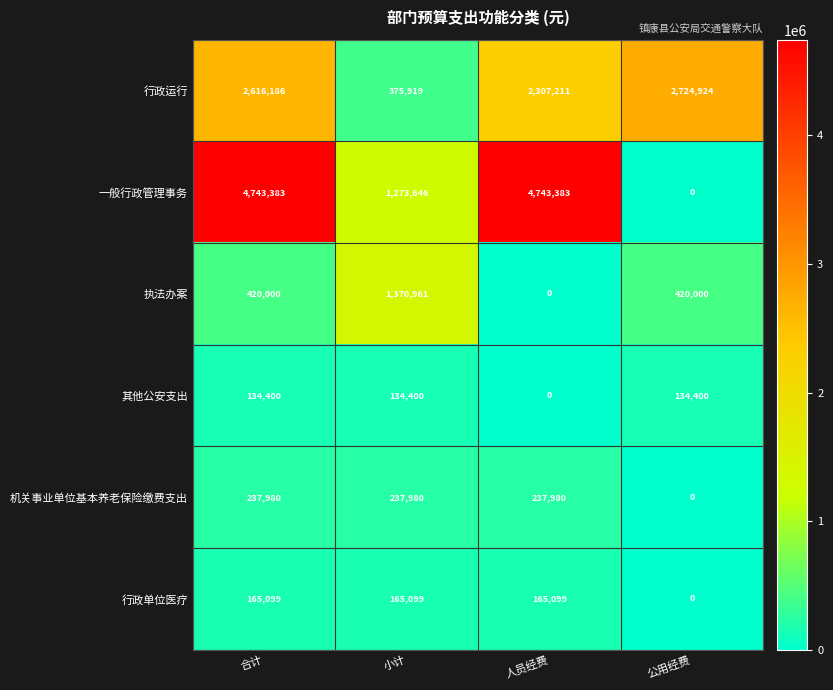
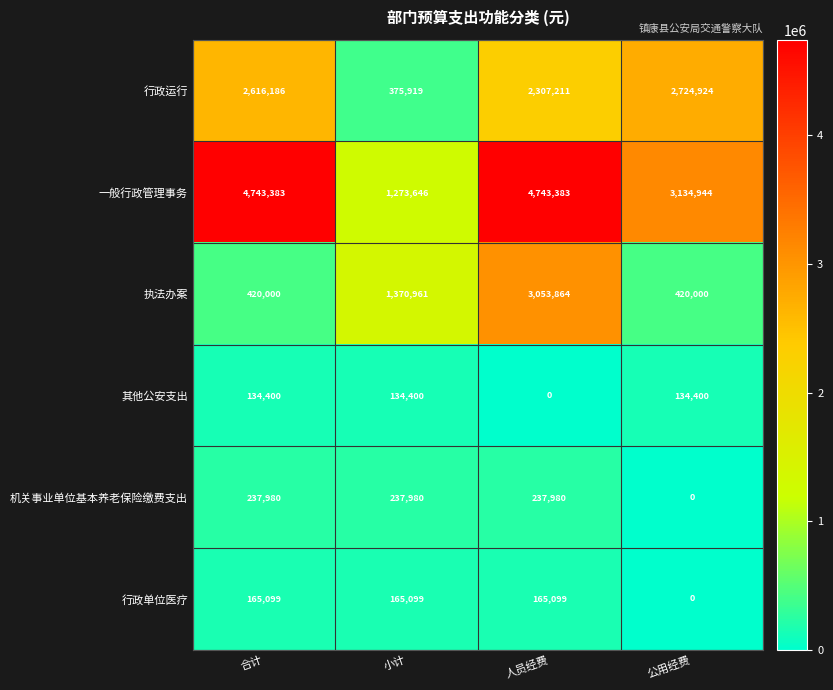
  {
    "行政运行": {
      "合计": "2,616,186",
      "小计": "375,919",
      "人员经费": "2,307,211",
      "公用经费": "2,724,924"
    },
    "一般行政管理事务": {
      "合计": "4,743,383",
      "小计": "1,273,646",
      "人员经费": "4,743,383",
-     "公用经费": "0"
+     "公用经费": "3,134,944"
    },
    "执法办案": {
      "合计": "420,000",
      "小计": "1,370,961",
-     "人员经费": "0",
+     "人员经费": "3,053,864",
      "公用经费": "420,000"
    },
    "其他公安支出": {
      "合计": "134,400",
      "小计": "134,400",
      "人员经费": "0",
      "公用经费": "134,400"
    },
    "机关事业单位基本养老保险缴费支出": {
      "合计": "237,980",
      "小计": "237,980",
      "人员经费": "237,980",
      "公用经费": "0"
    },
    "行政单位医疗": {
      "合计": "165,099",
      "小计": "165,099",
      "人员经费": "165,099",
      "公用经费": "0"
    }
  }
